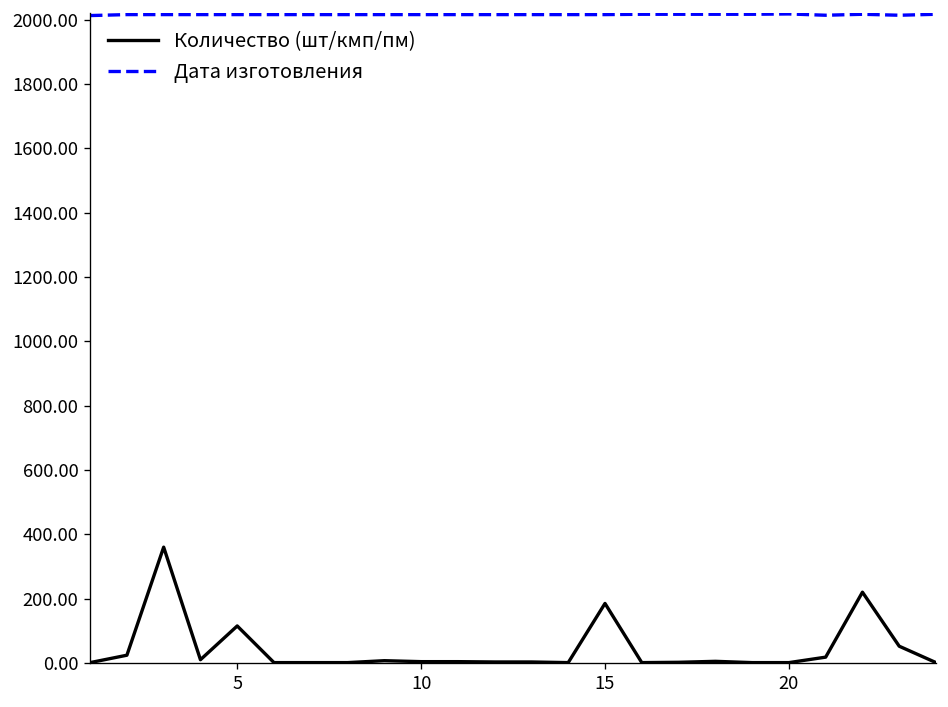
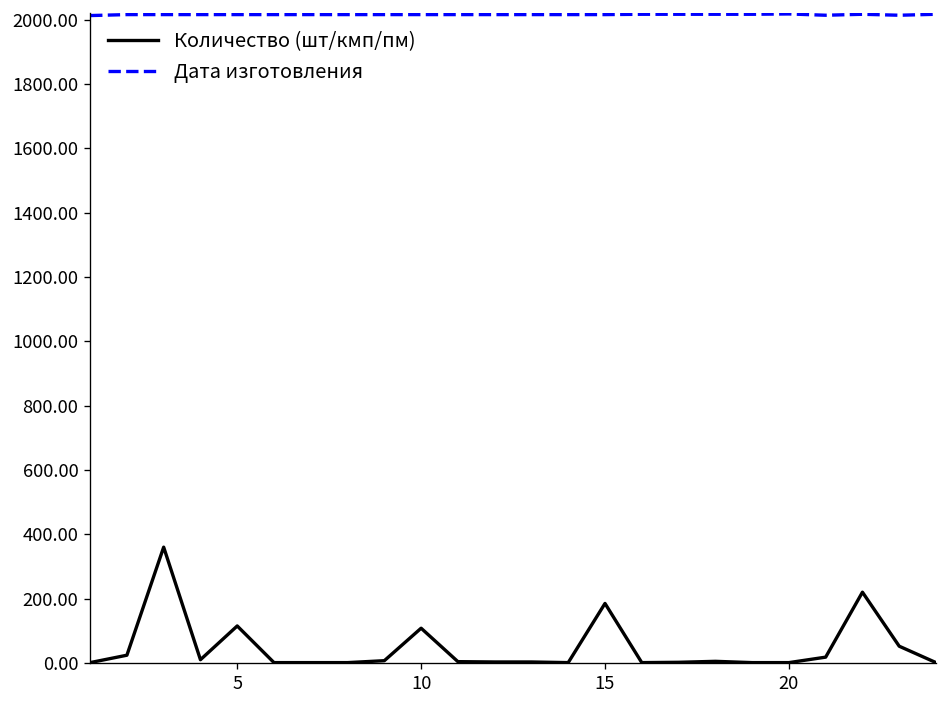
  {
    "Количество (шт/кмп/пм)": {
      "5": 120,
-     "10": 0,
+     "10": 110,
      "15": 190,
      "20": 0
    },
    "Дата изготовления": {
      "5": 2020,
      "10": 2020,
      "15": 2020,
      "20": 2020
    }
  }
